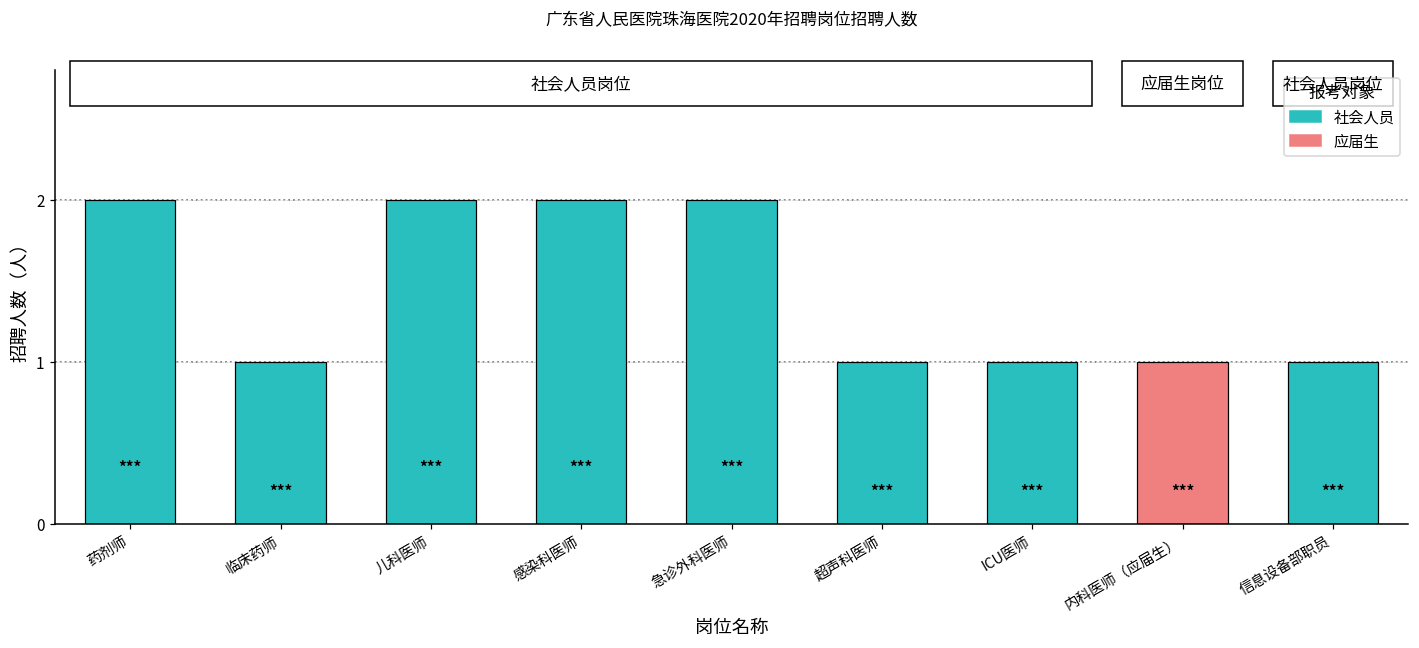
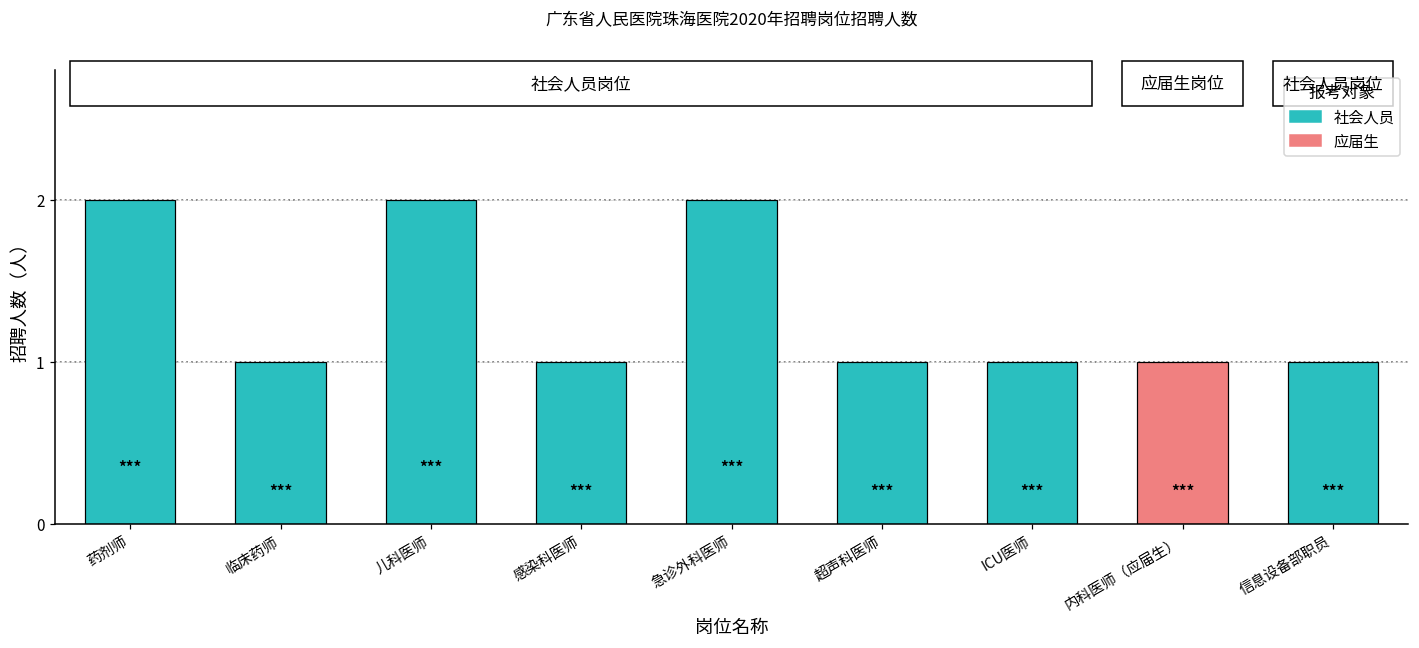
  {
    "药剂师": 2,
    "临床药师": 1,
    "儿科医师": 2,
-   "感染科医师": 2,
+   "感染科医师": 1,
    "急诊外科医师": 2,
    "超声科医师": 1,
    "ICU医师": 1,
    "内科医师（应届生）": 1,
    "信息设备部职员": 1
  }
